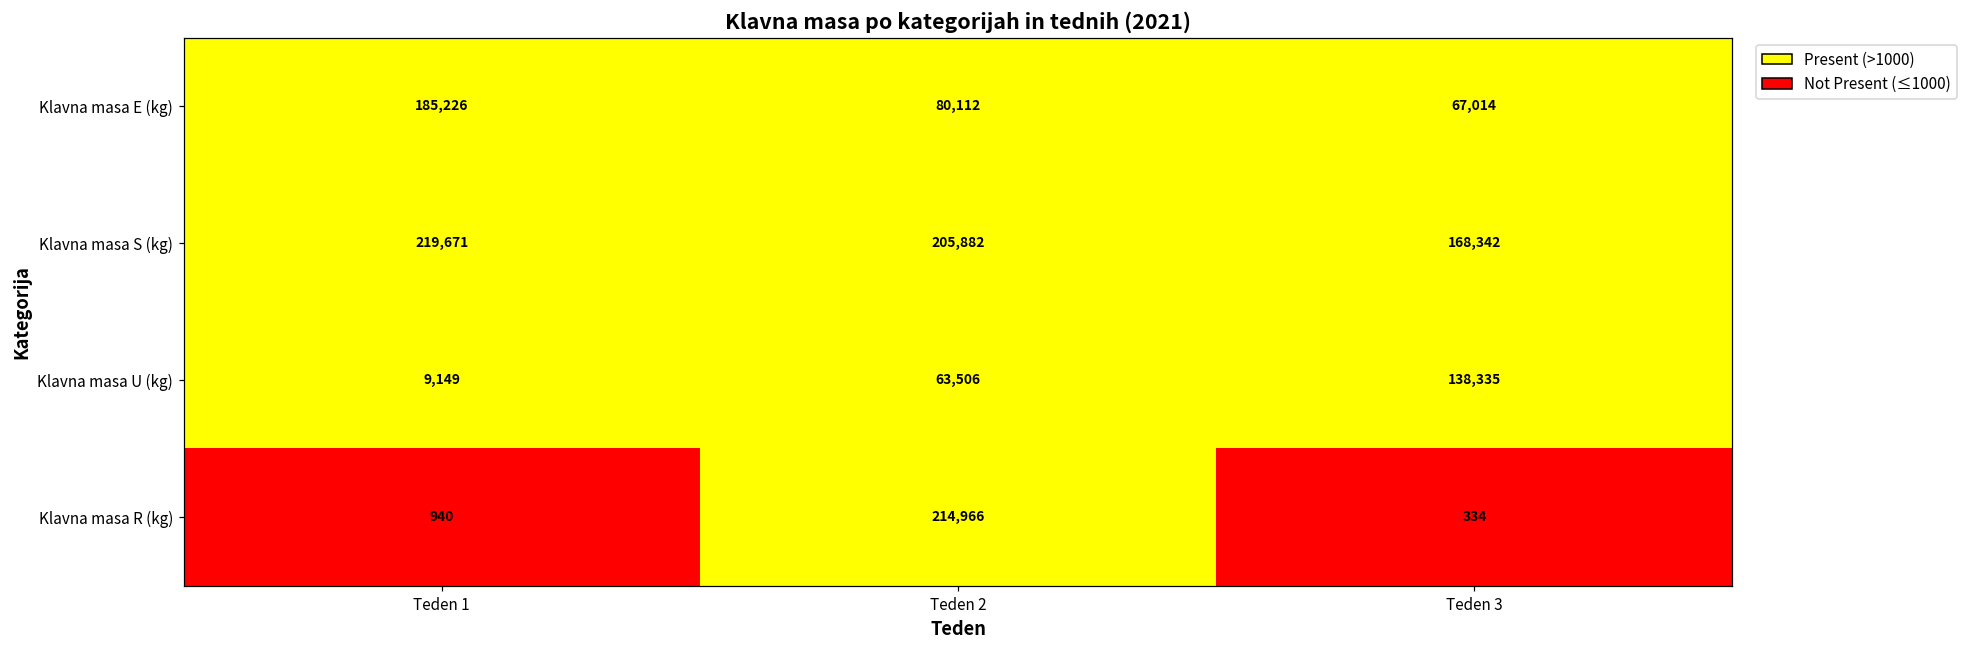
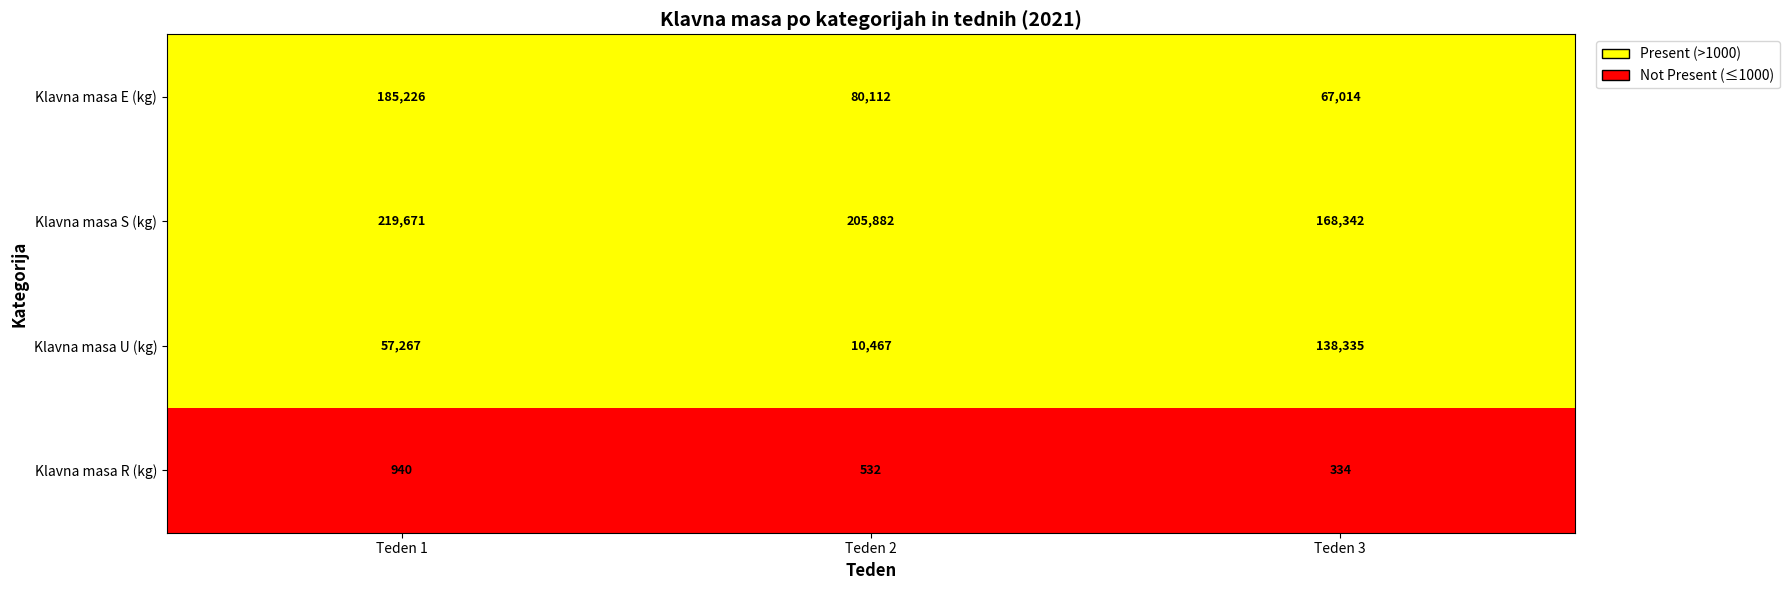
  {
    "Klavna masa E (kg)": {
      "Teden 1": "185,226",
      "Teden 2": "80,112",
      "Teden 3": "67,014"
    },
    "Klavna masa S (kg)": {
      "Teden 1": "219,671",
      "Teden 2": "205,882",
      "Teden 3": "168,342"
    },
    "Klavna masa U (kg)": {
-     "Teden 1": "9,149",
-     "Teden 2": "63,506",
+     "Teden 1": "57,267",
+     "Teden 2": "10,467",
      "Teden 3": "138,335"
    },
    "Klavna masa R (kg)": {
      "Teden 1": "940",
-     "Teden 2": "214,966",
+     "Teden 2": "532",
      "Teden 3": "334"
    }
  }
